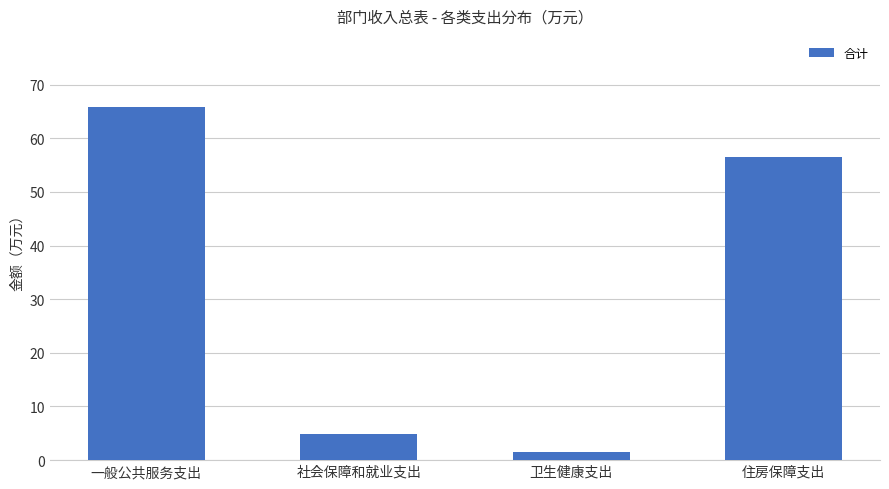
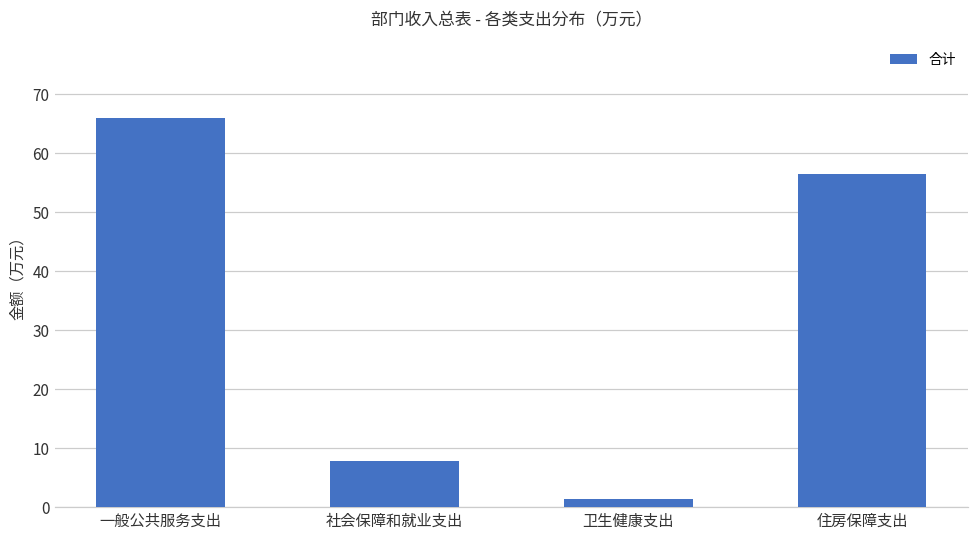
  {
    "一般公共服务支出": 66,
-   "社会保障和就业支出": 5,
+   "社会保障和就业支出": 8,
    "卫生健康支出": 1,
    "住房保障支出": 57
  }
